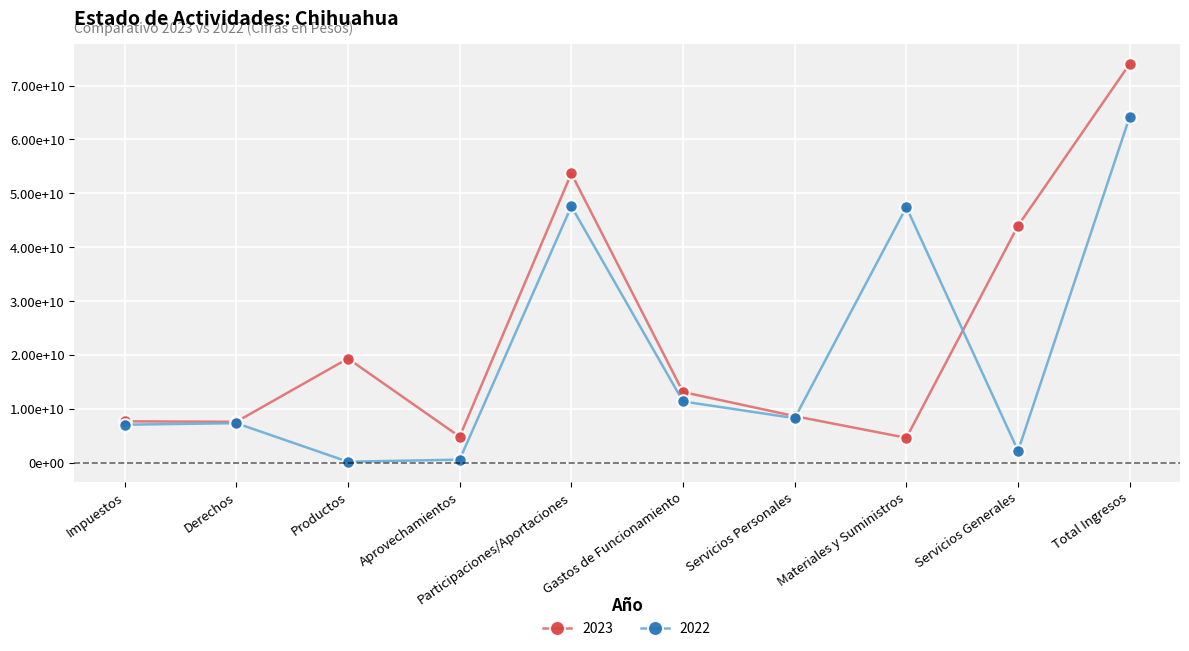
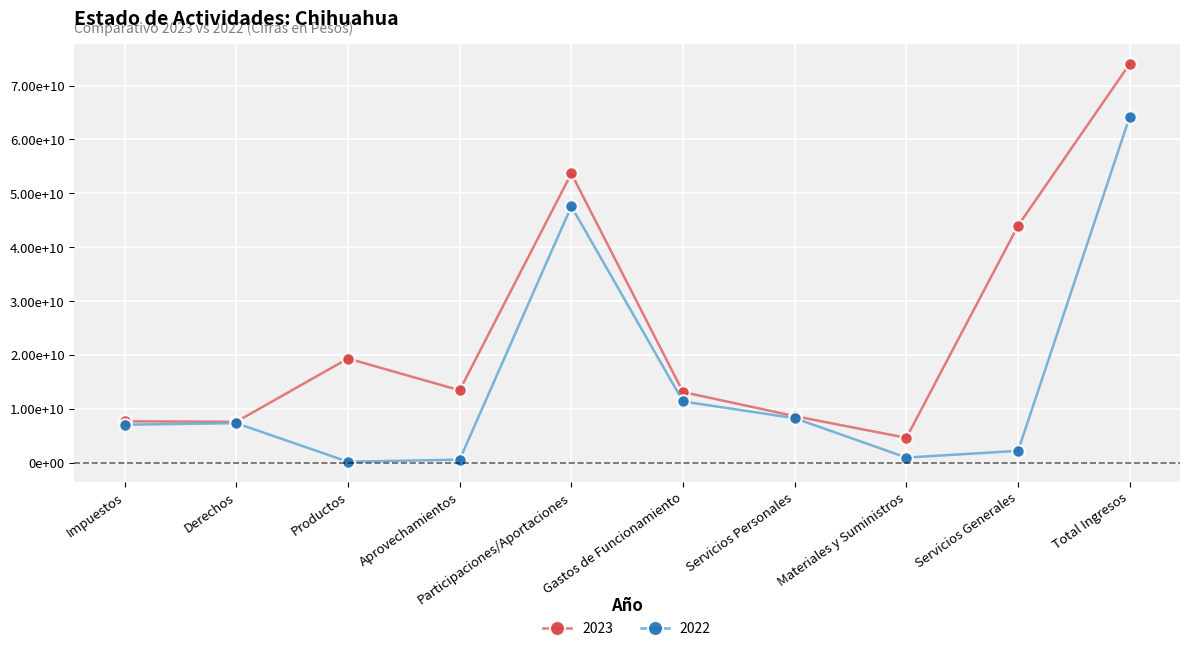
  {
    "2023": {
      "Impuestos": 8000000000,
      "Productos": 19000000000,
-     "Aprovechamientos": 5000000000,
+     "Aprovechamientos": 13000000000,
      "Participaciones/Aportaciones": 54000000000,
      "Gastos de Funcionamiento": 13000000000,
      "Materiales y Suministros": 5000000000,
      "Servicios Generales": 44000000000,
      "Total Ingresos": 74000000000
    },
    "2022": {
      "Impuestos": 7000000000,
      "Productos": 0,
      "Aprovechamientos": 1000000000,
      "Participaciones/Aportaciones": 48000000000,
      "Gastos de Funcionamiento": 11000000000,
-     "Materiales y Suministros": 47000000000,
+     "Materiales y Suministros": 1000000000,
      "Servicios Generales": 2000000000,
      "Total Ingresos": 64000000000
    }
  }
